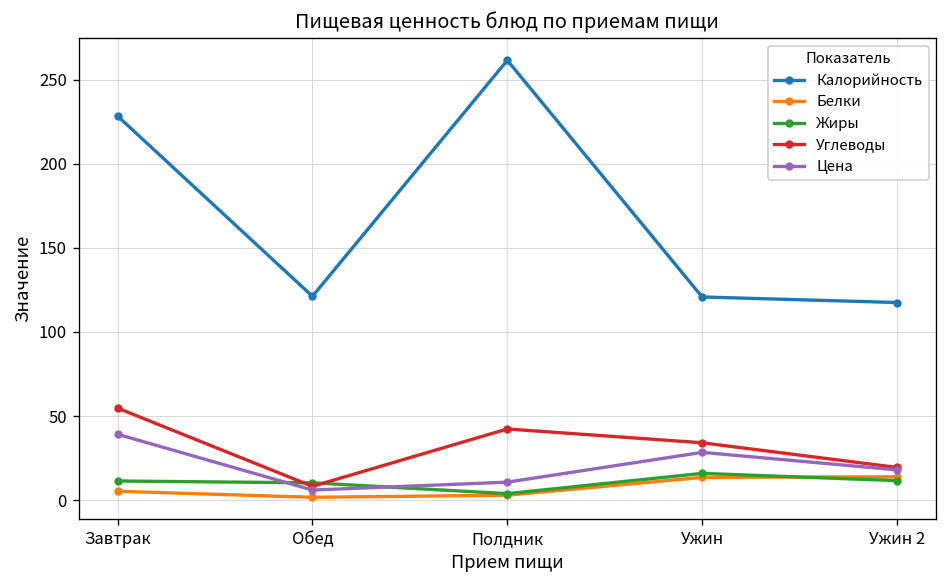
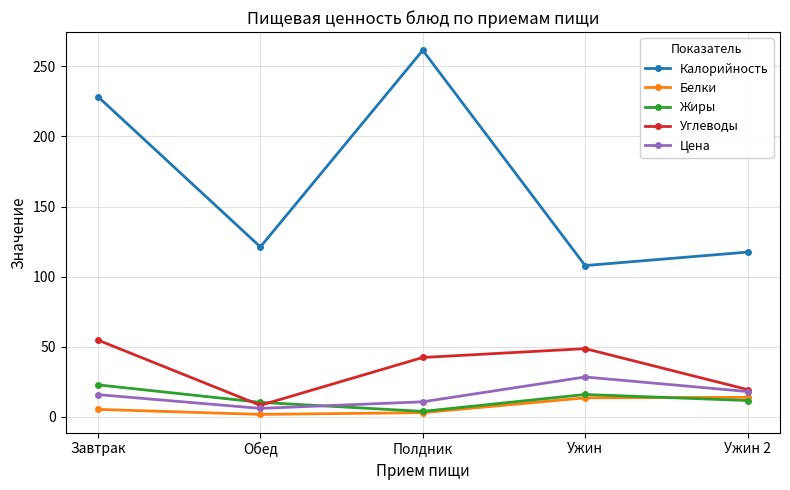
  {
    "Калорийность": {
      "Завтрак": 228,
      "Обед": 121,
      "Полдник": 262,
-     "Ужин": 121,
+     "Ужин": 108,
      "Ужин 2": 118
    },
    "Белки": {
      "Завтрак": 5,
      "Обед": 2,
      "Ужин": 14,
      "Ужин 2": 14
    },
    "Жиры": {
-     "Завтрак": 11,
+     "Завтрак": 23,
      "Обед": 10,
      "Ужин": 16,
      "Ужин 2": 12
    },
    "Углеводы": {
      "Завтрак": 55,
      "Обед": 8,
      "Полдник": 42,
-     "Ужин": 34
+     "Ужин": 49
    },
    "Цена": {
-     "Завтрак": 39,
+     "Завтрак": 16,
      "Обед": 6,
      "Полдник": 11,
      "Ужин": 28
    }
  }
